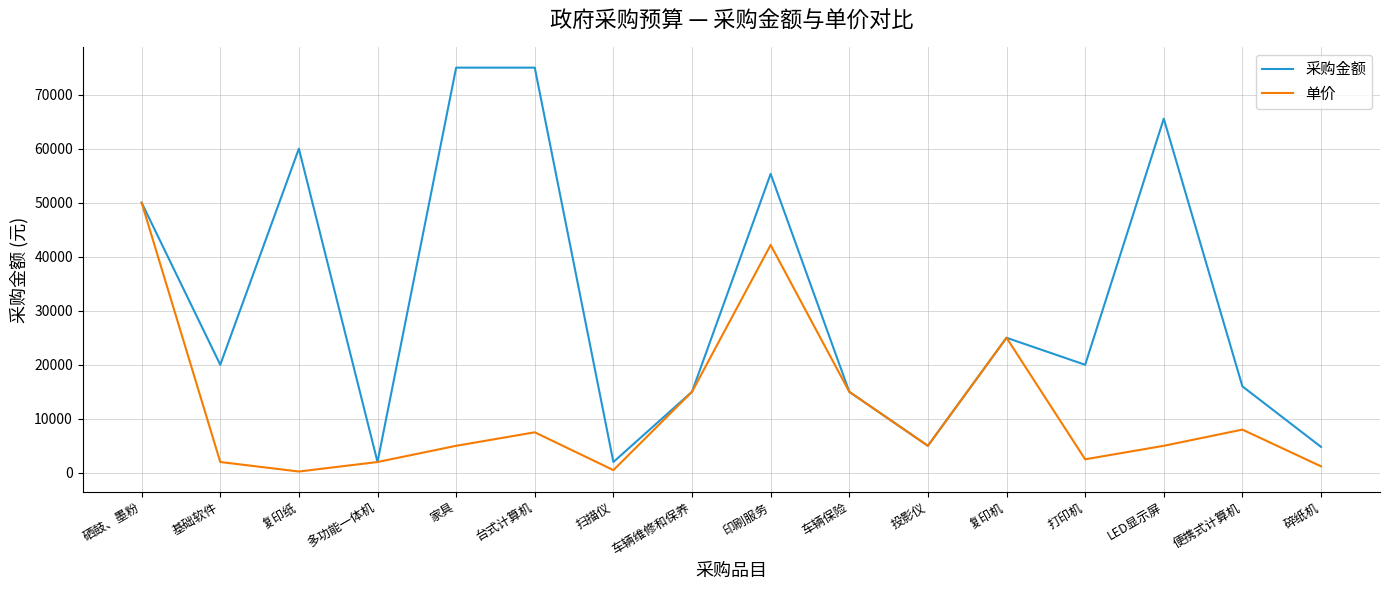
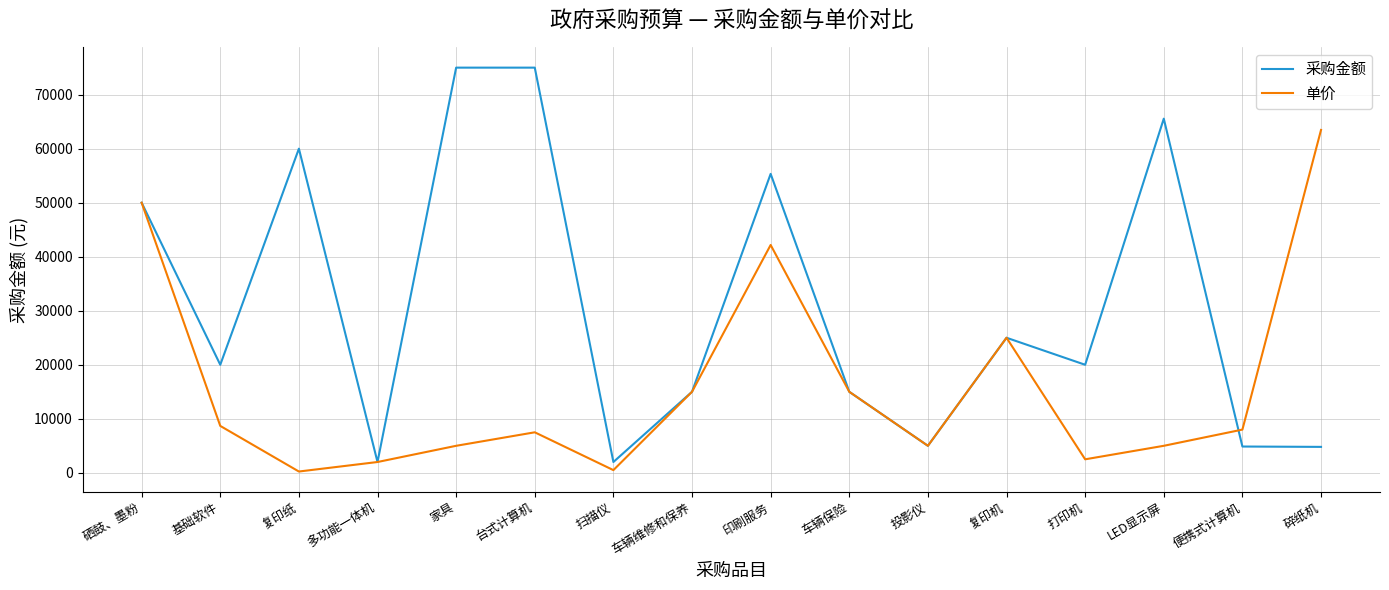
  {
    "采购金额": {
      "基础软件": 20000,
      "复印纸": 60000,
      "家具": 75000,
      "台式计算机": 75000,
      "扫描仪": 2000,
      "印刷服务": 55000,
      "打印机": 20000,
      "LED显示屏": 66000,
-     "便携式计算机": 16000,
+     "便携式计算机": 5000,
      "碎纸机": 5000
    },
    "单价": {
-     "基础软件": 2000,
+     "基础软件": 9000,
      "复印纸": 0,
      "家具": 5000,
      "台式计算机": 8000,
      "扫描仪": 1000,
      "印刷服务": 42000,
      "打印机": 3000,
      "LED显示屏": 5000,
      "便携式计算机": 8000,
-     "碎纸机": 1000
+     "碎纸机": 63000
    }
  }
